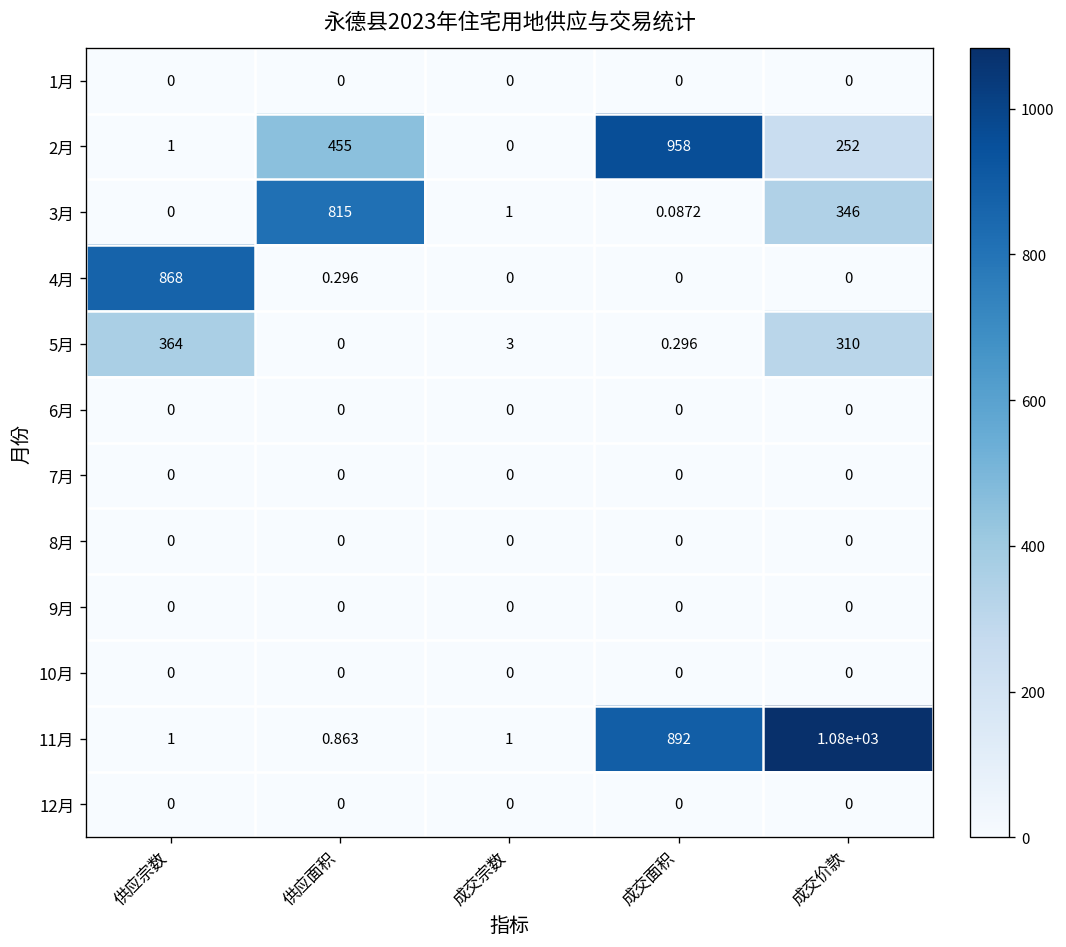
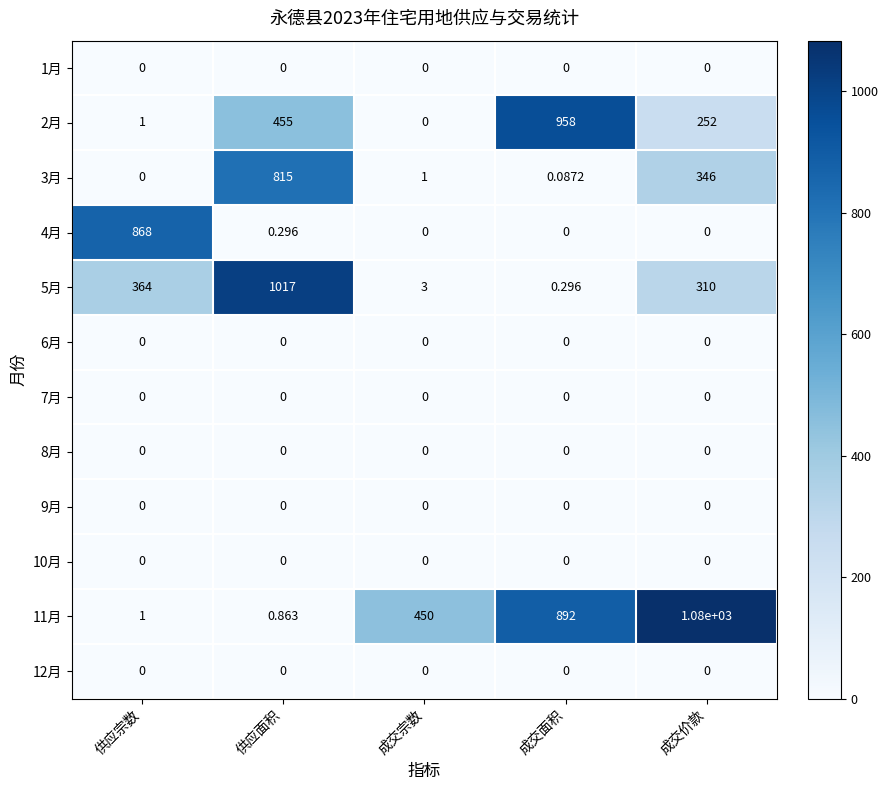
  {
    "1月": {
      "供应宗数": "0",
      "供应面积": "0",
      "成交宗数": "0",
      "成交面积": "0",
      "成交价款": "0"
    },
    "2月": {
      "供应宗数": "1",
      "供应面积": "455",
      "成交宗数": "0",
      "成交面积": "958",
      "成交价款": "252"
    },
    "3月": {
      "供应宗数": "0",
      "供应面积": "815",
      "成交宗数": "1",
      "成交面积": "0.0872",
      "成交价款": "346"
    },
    "4月": {
      "供应宗数": "868",
      "供应面积": "0.296",
      "成交宗数": "0",
      "成交面积": "0",
      "成交价款": "0"
    },
    "5月": {
      "供应宗数": "364",
-     "供应面积": "0",
+     "供应面积": "1017",
      "成交宗数": "3",
      "成交面积": "0.296",
      "成交价款": "310"
    },
    "6月": {
      "供应宗数": "0",
      "供应面积": "0",
      "成交宗数": "0",
      "成交面积": "0",
      "成交价款": "0"
    },
    "7月": {
      "供应宗数": "0",
      "供应面积": "0",
      "成交宗数": "0",
      "成交面积": "0",
      "成交价款": "0"
    },
    "8月": {
      "供应宗数": "0",
      "供应面积": "0",
      "成交宗数": "0",
      "成交面积": "0",
      "成交价款": "0"
    },
    "9月": {
      "供应宗数": "0",
      "供应面积": "0",
      "成交宗数": "0",
      "成交面积": "0",
      "成交价款": "0"
    },
    "10月": {
      "供应宗数": "0",
      "供应面积": "0",
      "成交宗数": "0",
      "成交面积": "0",
      "成交价款": "0"
    },
    "11月": {
      "供应宗数": "1",
      "供应面积": "0.863",
-     "成交宗数": "1",
+     "成交宗数": "450",
      "成交面积": "892",
      "成交价款": "1.08e+03"
    },
    "12月": {
      "供应宗数": "0",
      "供应面积": "0",
      "成交宗数": "0",
      "成交面积": "0",
      "成交价款": "0"
    }
  }
